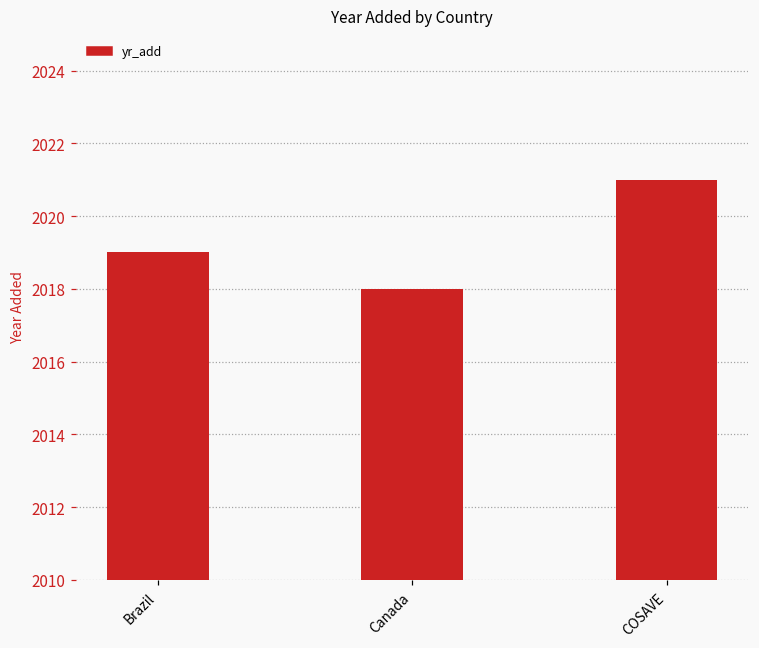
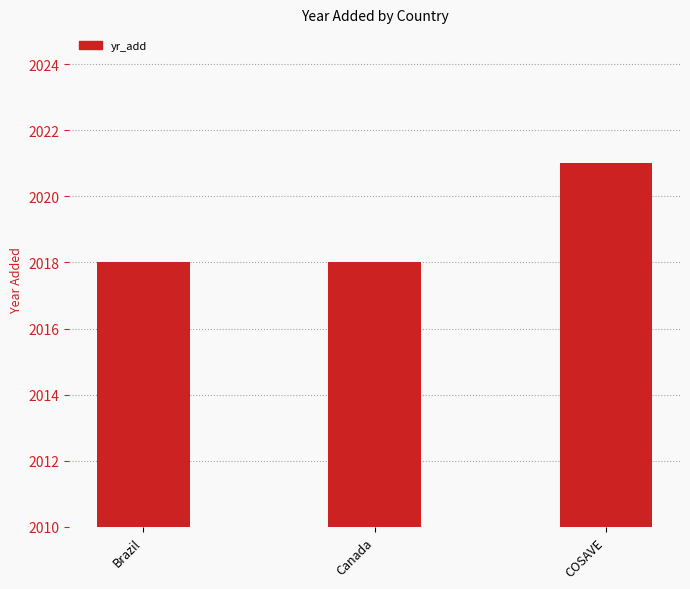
  {
-   "Brazil": 2019,
+   "Brazil": 2018,
    "Canada": 2018,
    "COSAVE": 2021
  }
